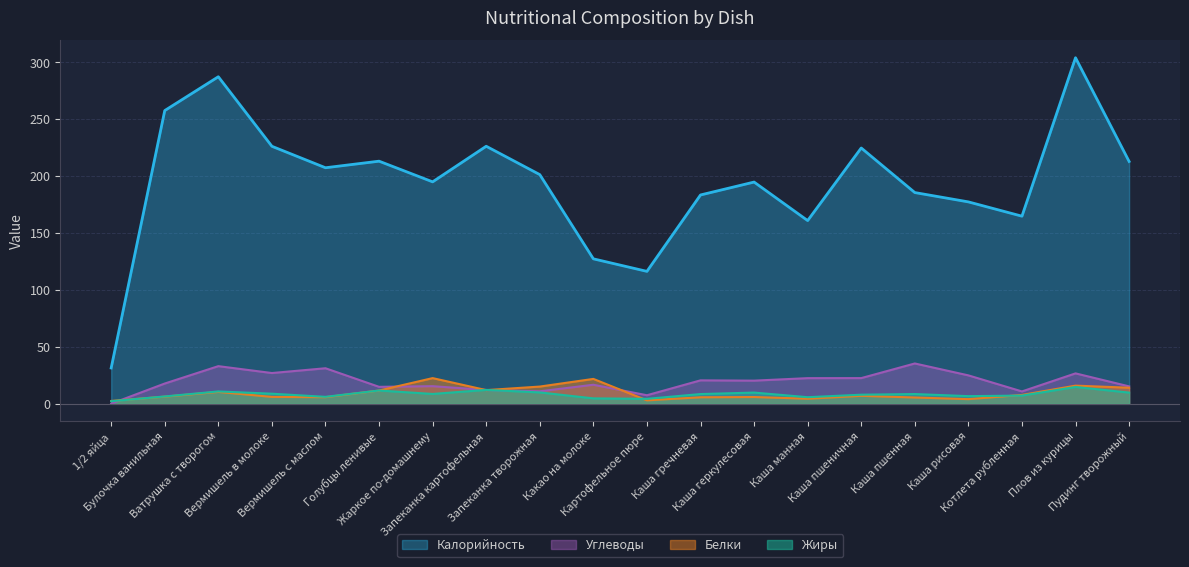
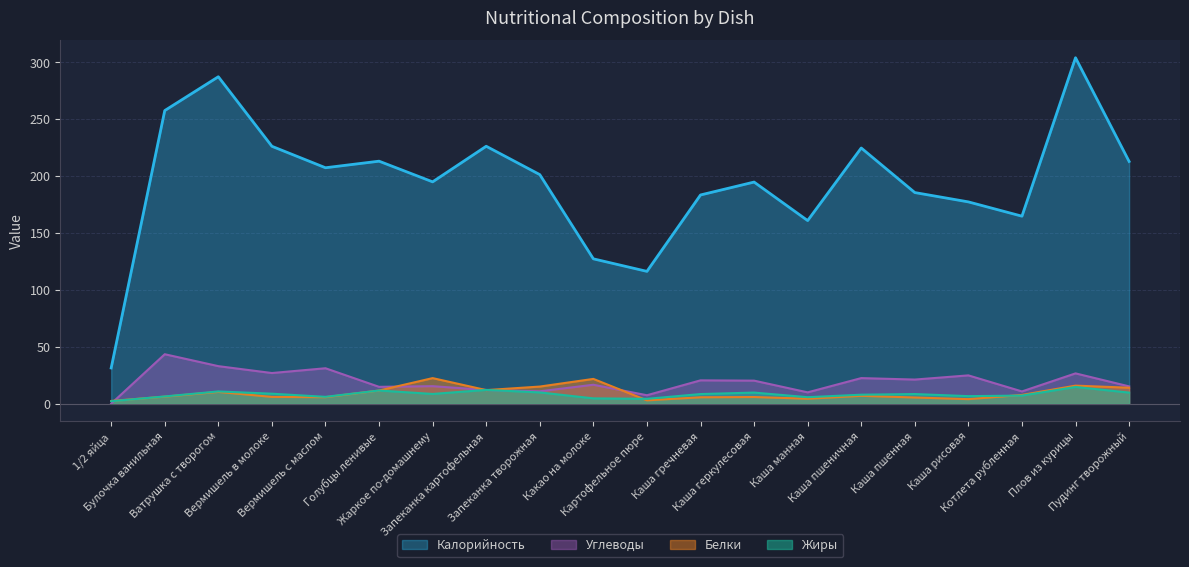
  {
    "Углеводы": {
-     "Булочка ванильная": 18,
+     "Булочка ванильная": 44,
      "Ватрушка с творогом": 33,
      "Вермишель в молоке": 27,
      "Вермишель с маслом": 31,
      "Голубцы ленивые": 15,
      "Жаркое по-домашнему": 16,
      "Какао на молоке": 17,
      "Картофельное пюре": 8,
      "Каша гречневая": 21,
      "Каша геркулесовая": 20,
-     "Каша манная": 23,
+     "Каша манная": 10,
      "Каша пшеничная": 23,
-     "Каша пшенная": 35,
+     "Каша пшенная": 21,
      "Каша рисовая": 25,
      "Котлета рубленная": 11,
      "Плов из курицы": 27
    },
    "Белки": {
      "Вермишель в молоке": 6,
      "Жаркое по-домашнему": 23,
      "Запеканка творожная": 15,
      "Какао на молоке": 22,
      "Каша гречневая": 6,
      "Каша геркулесовая": 6,
      "Каша пшенная": 6,
      "Каша рисовая": 4
    }
  }
